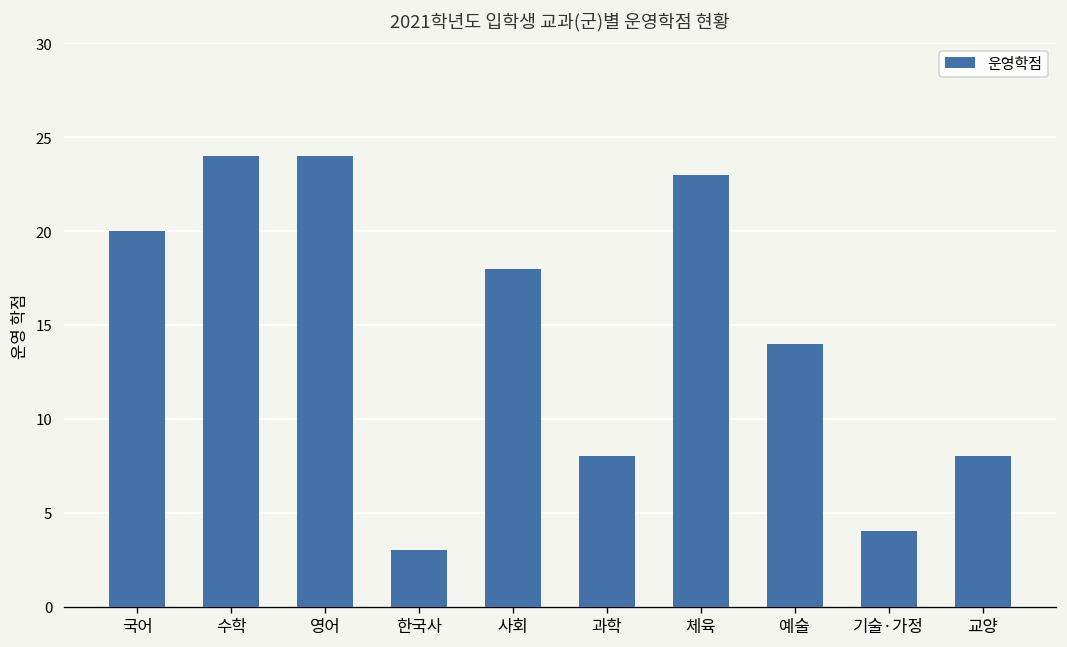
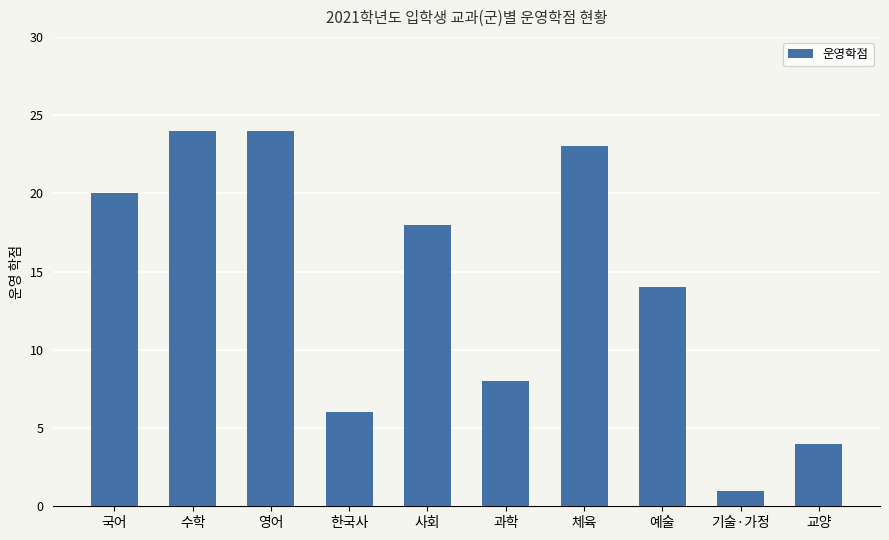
  {
    "국어": 20,
    "수학": 24,
    "영어": 24,
-   "한국사": 3,
+   "한국사": 6,
    "사회": 18,
    "과학": 8,
    "체육": 23,
    "예술": 14,
-   "기술·가정": 4,
-   "교양": 8
+   "기술·가정": 1,
+   "교양": 4
  }
